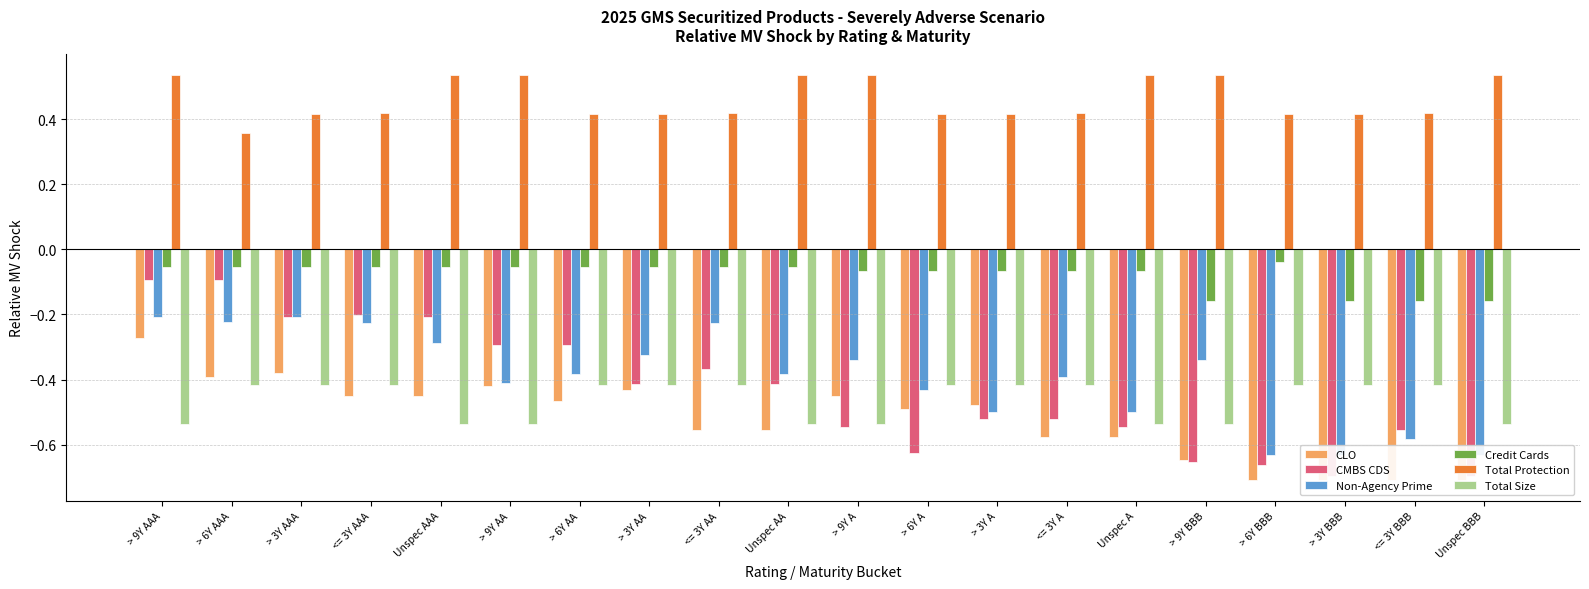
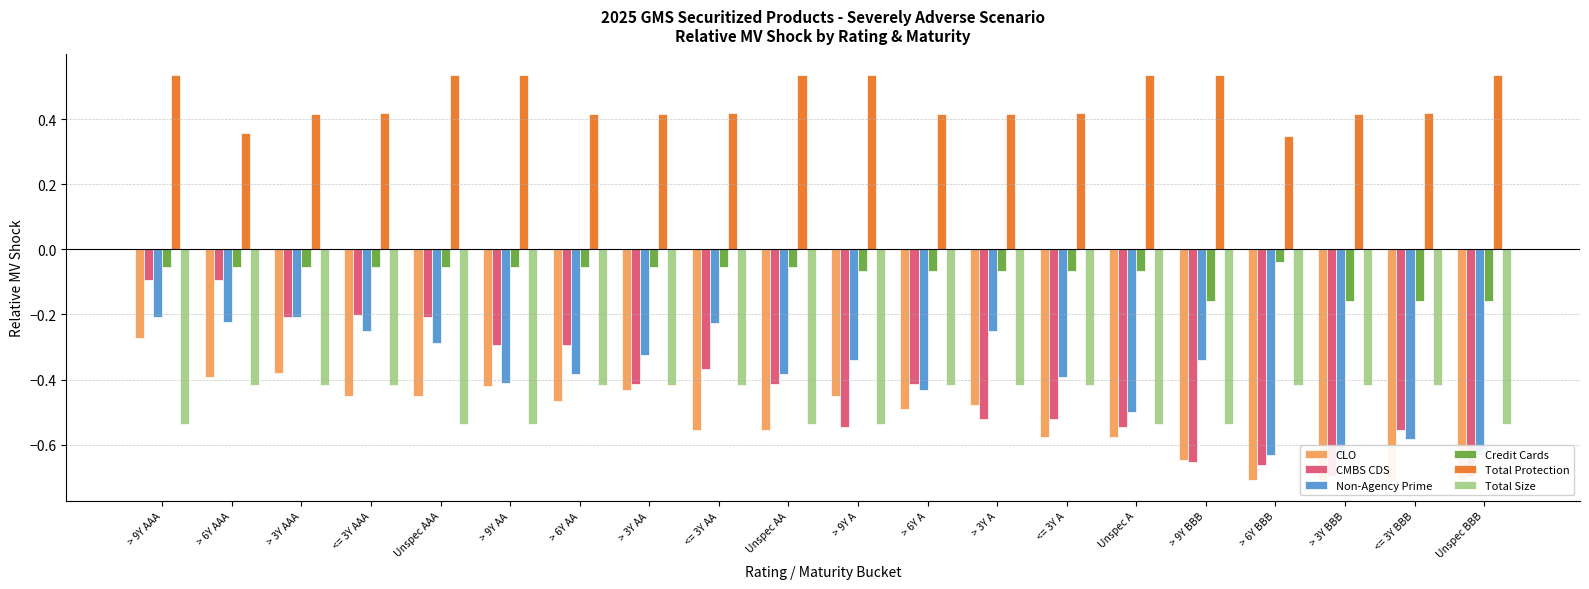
  {
    "CLO": {
      "> 9Y AAA": -0.27,
      "> 6Y AAA": -0.39,
      "> 3Y AAA": -0.38,
      "<= 3Y AAA": -0.45,
      "Unspec AAA": -0.45,
      "> 9Y AA": -0.42,
      "> 6Y AA": -0.47,
      "> 3Y AA": -0.43,
      "<= 3Y AA": -0.55,
      "Unspec AA": -0.55,
      "> 9Y A": -0.45,
      "> 6Y A": -0.49,
      "> 3Y A": -0.48,
      "<= 3Y A": -0.58,
      "Unspec A": -0.58,
      "> 9Y BBB": -0.65,
      "> 6Y BBB": -0.71
    },
    "CMBS CDS": {
      "> 9Y AAA": -0.09,
      "> 6Y AAA": -0.09,
      "> 3Y AAA": -0.21,
      "<= 3Y AAA": -0.20,
      "Unspec AAA": -0.21,
      "> 9Y AA": -0.29,
      "> 6Y AA": -0.29,
      "> 3Y AA": -0.41,
      "<= 3Y AA": -0.37,
      "Unspec AA": -0.41,
      "> 9Y A": -0.55,
-     "> 6Y A": -0.63,
+     "> 6Y A": -0.42,
      "> 3Y A": -0.52,
      "<= 3Y A": -0.52,
      "Unspec A": -0.55,
      "> 9Y BBB": -0.65,
      "> 6Y BBB": -0.66,
      "<= 3Y BBB": -0.56
    },
    "Non-Agency Prime": {
      "> 9Y AAA": -0.21,
      "> 6Y AAA": -0.22,
      "> 3Y AAA": -0.21,
-     "<= 3Y AAA": -0.23,
+     "<= 3Y AAA": -0.25,
      "Unspec AAA": -0.29,
      "> 9Y AA": -0.41,
      "> 6Y AA": -0.38,
      "> 3Y AA": -0.33,
      "<= 3Y AA": -0.23,
      "Unspec AA": -0.38,
      "> 9Y A": -0.34,
      "> 6Y A": -0.43,
-     "> 3Y A": -0.50,
+     "> 3Y A": -0.25,
      "<= 3Y A": -0.39,
      "Unspec A": -0.50,
      "> 9Y BBB": -0.34,
      "> 6Y BBB": -0.63,
      "<= 3Y BBB": -0.58
    },
    "Credit Cards": {
      "> 9Y AAA": -0.06,
      "> 6Y AAA": -0.06,
      "> 3Y AAA": -0.06,
      "<= 3Y AAA": -0.06,
      "Unspec AAA": -0.06,
      "> 9Y AA": -0.06,
      "> 6Y AA": -0.06,
      "> 3Y AA": -0.06,
      "<= 3Y AA": -0.06,
      "Unspec AA": -0.06,
      "> 9Y A": -0.07,
      "> 6Y A": -0.07,
      "> 3Y A": -0.07,
      "<= 3Y A": -0.07,
      "Unspec A": -0.07,
      "> 9Y BBB": -0.16,
      "> 6Y BBB": -0.04,
      "> 3Y BBB": -0.16,
      "<= 3Y BBB": -0.16,
      "Unspec BBB": -0.16
    },
    "Total Protection": {
      "> 9Y AAA": 0.54,
      "> 6Y AAA": 0.36,
      "> 3Y AAA": 0.42,
      "<= 3Y AAA": 0.42,
      "Unspec AAA": 0.54,
      "> 9Y AA": 0.54,
      "> 6Y AA": 0.42,
      "> 3Y AA": 0.42,
      "<= 3Y AA": 0.42,
      "Unspec AA": 0.54,
      "> 9Y A": 0.54,
      "> 6Y A": 0.42,
      "> 3Y A": 0.42,
      "<= 3Y A": 0.42,
      "Unspec A": 0.54,
      "> 9Y BBB": 0.54,
-     "> 6Y BBB": 0.42,
+     "> 6Y BBB": 0.35,
      "> 3Y BBB": 0.42,
      "<= 3Y BBB": 0.42,
      "Unspec BBB": 0.54
    },
    "Total Size": {
      "> 9Y AAA": -0.54,
      "> 6Y AAA": -0.42,
      "> 3Y AAA": -0.42,
      "<= 3Y AAA": -0.42,
      "Unspec AAA": -0.54,
      "> 9Y AA": -0.54,
      "> 6Y AA": -0.42,
      "> 3Y AA": -0.42,
      "<= 3Y AA": -0.42,
      "Unspec AA": -0.54,
      "> 9Y A": -0.54,
      "> 6Y A": -0.42,
      "> 3Y A": -0.42,
      "<= 3Y A": -0.42,
      "Unspec A": -0.54,
      "> 9Y BBB": -0.54,
      "> 6Y BBB": -0.42,
      "> 3Y BBB": -0.42,
      "<= 3Y BBB": -0.42,
      "Unspec BBB": -0.54
    }
  }
